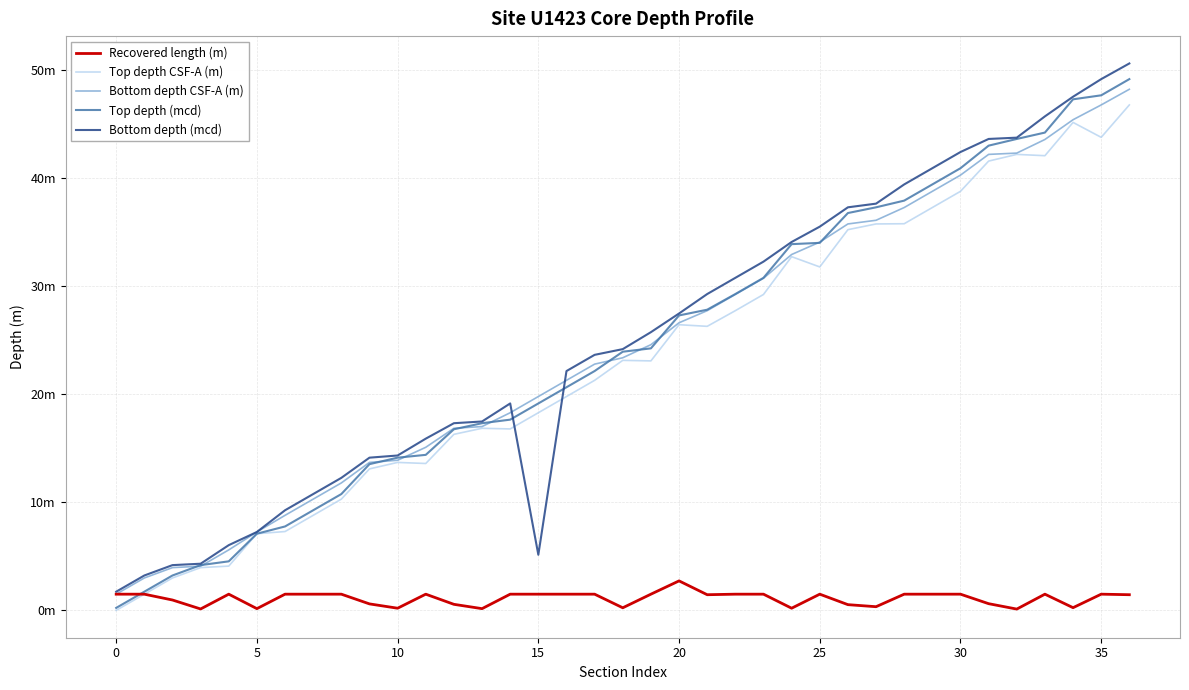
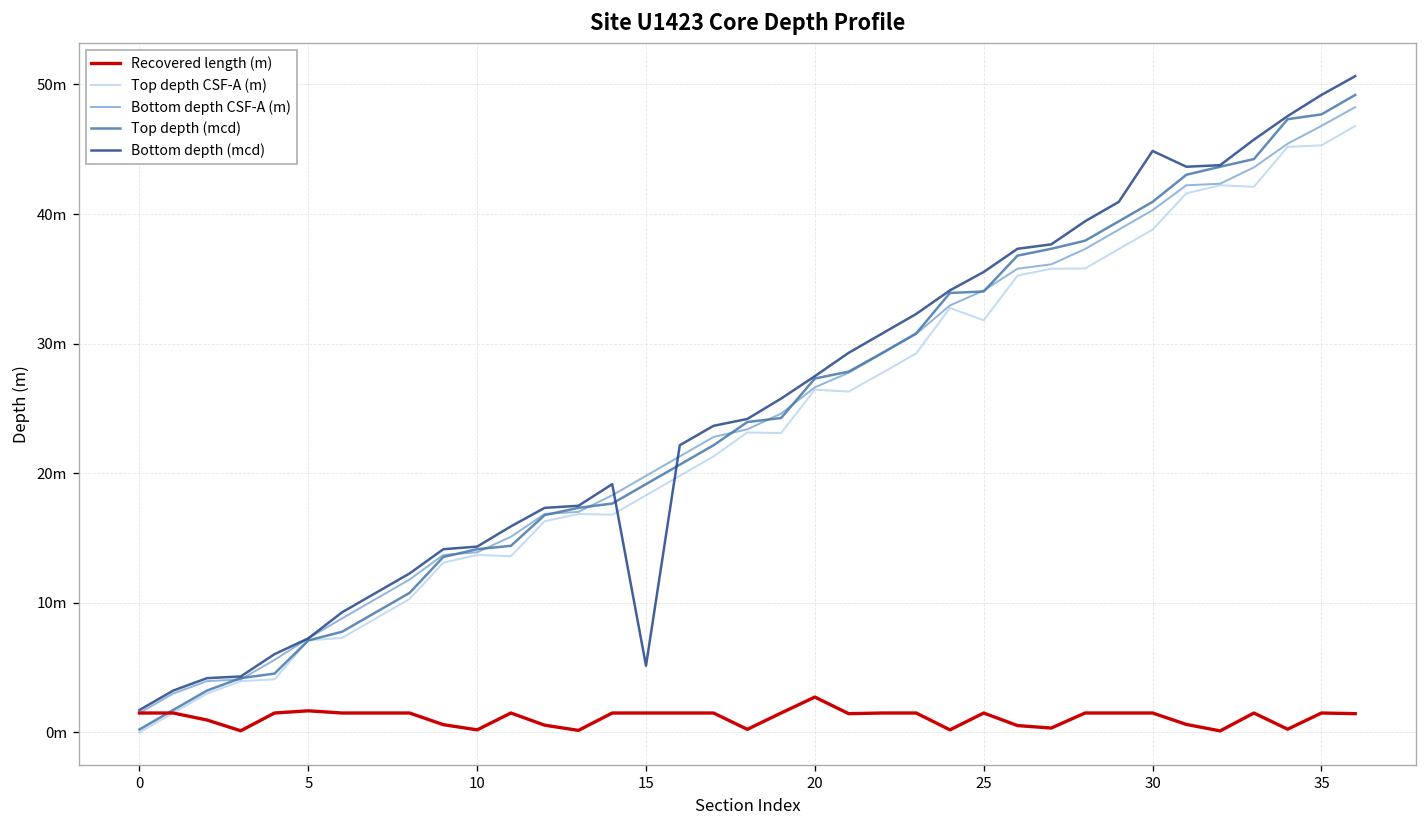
  {
    "Recovered length (m)": {
-     "5": "0.2m",
+     "5": "1.7m",
      "10": "0.2m",
      "15": "1.5m",
      "20": "2.7m",
      "25": "1.5m",
      "30": "1.5m",
      "35": "1.5m"
    },
    "Top depth CSF-A (m)": {
      "15": "18.3m",
      "25": "31.8m",
      "30": "38.8m",
-     "35": "43.8m"
+     "35": "45.3m"
    },
    "Bottom depth (mcd)": {
      "15": "5.2m",
      "25": "35.5m",
-     "30": "42.4m",
+     "30": "44.9m",
      "35": "49.2m"
    }
  }
